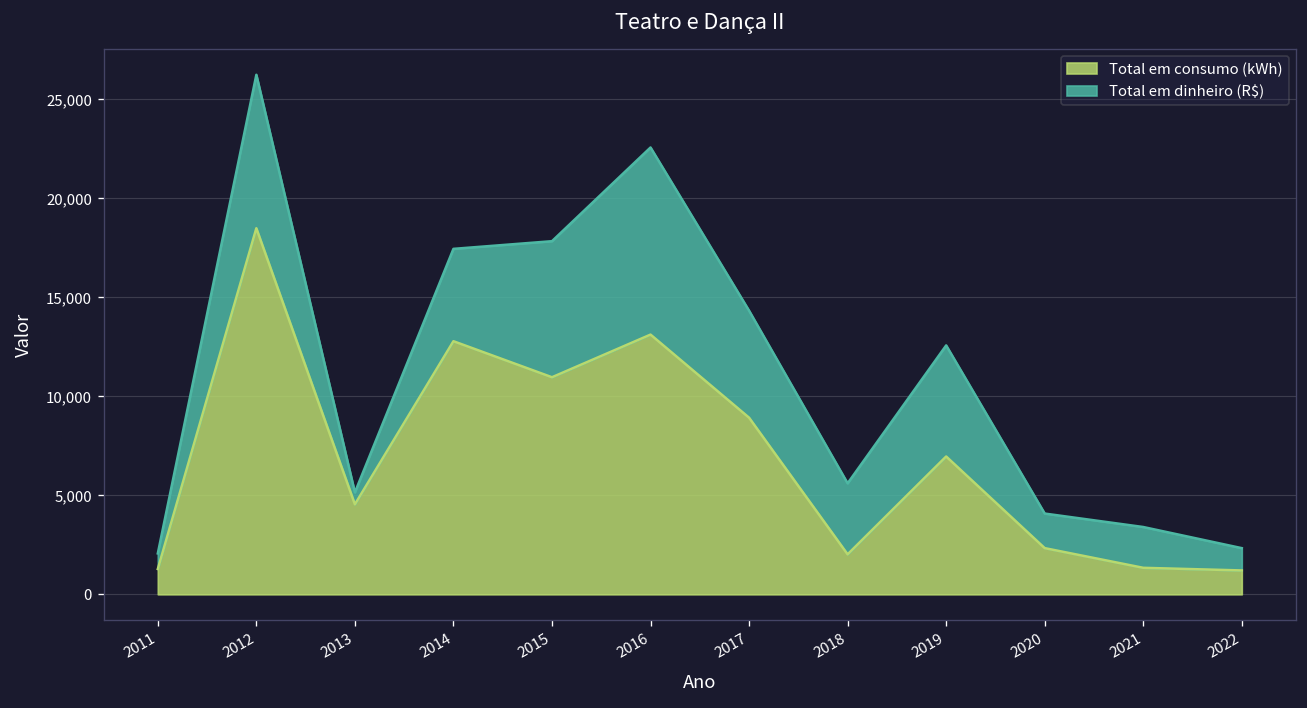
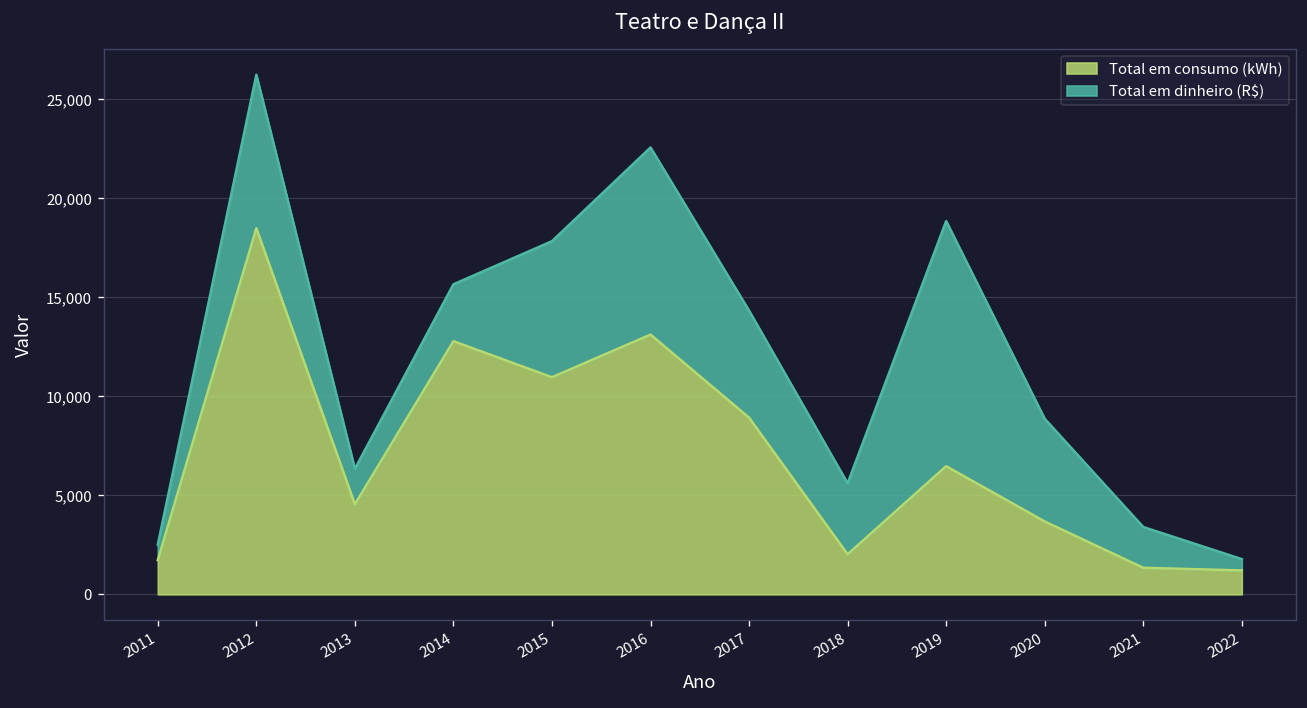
  {
    "Total em consumo (kWh)": {
-     "2011": "1,300",
+     "2011": "1,700",
      "2012": "18,500",
      "2013": "4,500",
      "2014": "12,800",
      "2015": "11,000",
      "2016": "13,100",
      "2017": "8,900",
      "2018": "2,000",
-     "2019": "7,000",
-     "2020": "2,300",
+     "2019": "6,500",
+     "2020": "3,700",
      "2021": "1,300",
      "2022": "1,200"
    },
    "Total em dinheiro (R$)": {
      "2011": "800",
      "2012": "7,800",
-     "2013": "600",
-     "2014": "4,700",
+     "2013": "1,800",
+     "2014": "2,900",
      "2015": "6,900",
      "2016": "9,500",
      "2017": "5,400",
      "2018": "3,600",
-     "2019": "5,600",
-     "2020": "1,700",
+     "2019": "12,400",
+     "2020": "5,200",
      "2021": "2,100",
-     "2022": "1,100"
+     "2022": "600"
    }
  }
